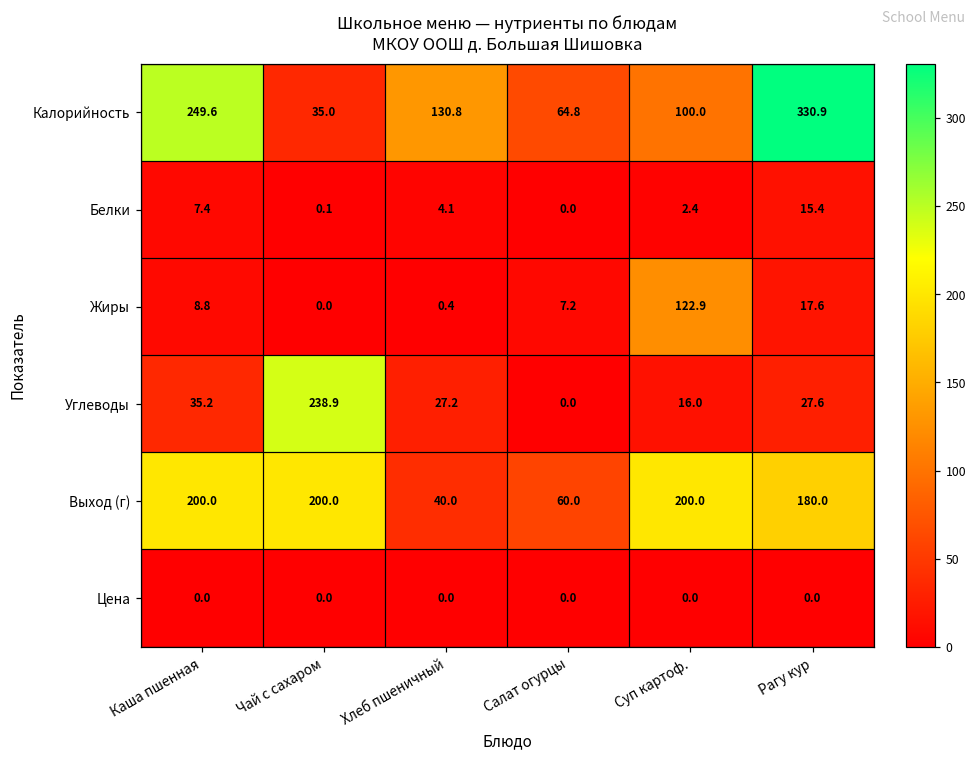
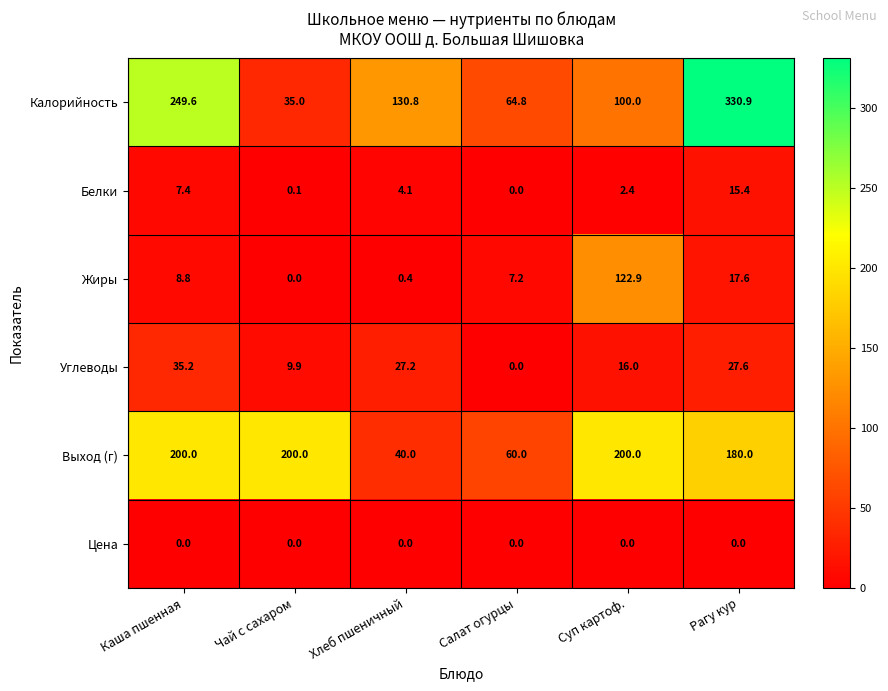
  {
    "Калорийность": {
      "Каша пшенная": 249.6,
      "Чай с сахаром": 35.0,
      "Хлеб пшеничный": 130.8,
      "Салат огурцы": 64.8,
      "Суп картоф.": 100.0,
      "Рагу кур": 330.9
    },
    "Белки": {
      "Каша пшенная": 7.4,
      "Чай с сахаром": 0.1,
      "Хлеб пшеничный": 4.1,
      "Салат огурцы": 0.0,
      "Суп картоф.": 2.4,
      "Рагу кур": 15.4
    },
    "Жиры": {
      "Каша пшенная": 8.8,
      "Чай с сахаром": 0.0,
      "Хлеб пшеничный": 0.4,
      "Салат огурцы": 7.2,
      "Суп картоф.": 122.9,
      "Рагу кур": 17.6
    },
    "Углеводы": {
      "Каша пшенная": 35.2,
-     "Чай с сахаром": 238.9,
+     "Чай с сахаром": 9.9,
      "Хлеб пшеничный": 27.2,
      "Салат огурцы": 0.0,
      "Суп картоф.": 16.0,
      "Рагу кур": 27.6
    },
    "Выход (г)": {
      "Каша пшенная": 200.0,
      "Чай с сахаром": 200.0,
      "Хлеб пшеничный": 40.0,
      "Салат огурцы": 60.0,
      "Суп картоф.": 200.0,
      "Рагу кур": 180.0
    },
    "Цена": {
      "Каша пшенная": 0.0,
      "Чай с сахаром": 0.0,
      "Хлеб пшеничный": 0.0,
      "Салат огурцы": 0.0,
      "Суп картоф.": 0.0,
      "Рагу кур": 0.0
    }
  }
